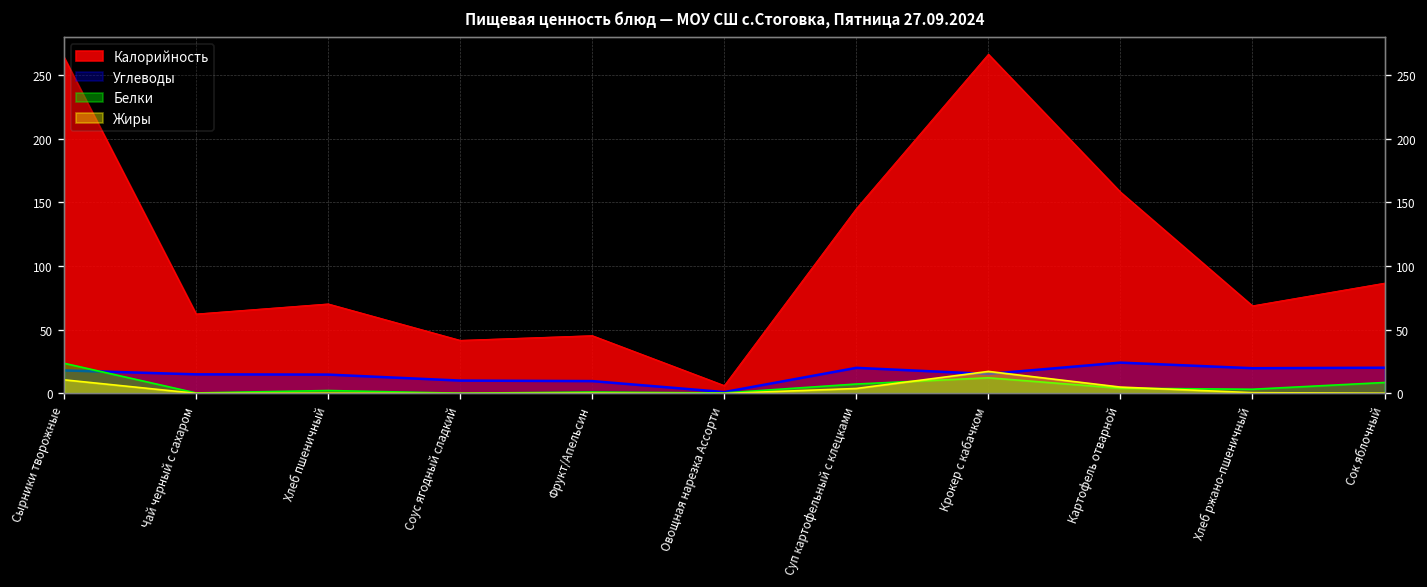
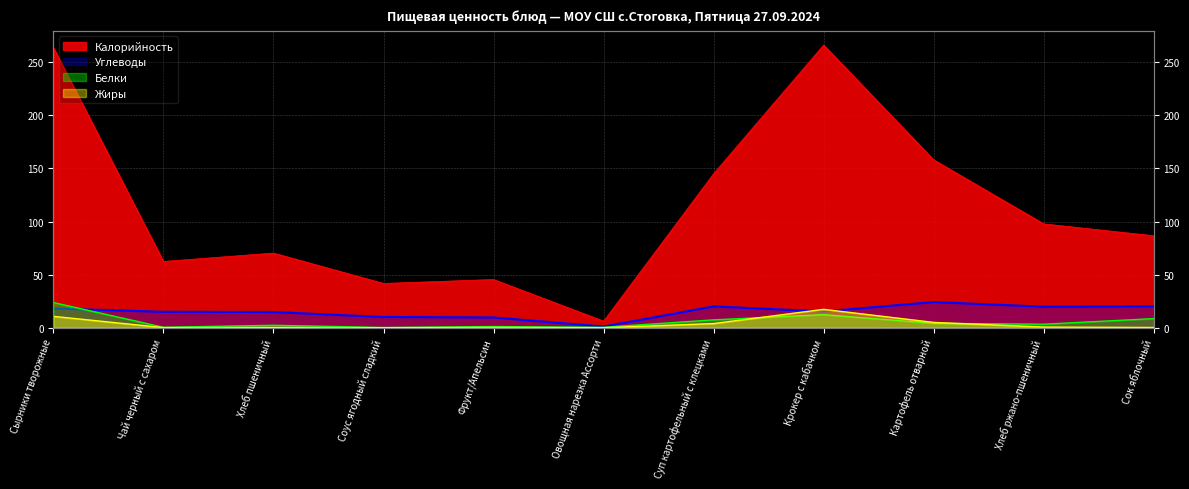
  {
    "Калорийность": {
      "Сырники творожные": 264,
      "Чай черный с сахаром": 62,
      "Хлеб пшеничный": 70,
      "Соус ягодный сладкий": 42,
      "Фрукт/Апельсин": 45,
      "Овощная нарезка Ассорти": 6,
      "Суп картофельный с клецками": 145,
      "Крокер с кабачком": 266,
      "Картофель отварной": 158,
-     "Хлеб ржано-пшеничный": 69,
+     "Хлеб ржано-пшеничный": 98,
      "Сок яблочный": 87
    },
    "Углеводы": {
      "Сырники творожные": 18,
      "Чай черный с сахаром": 15,
      "Хлеб пшеничный": 15,
      "Соус ягодный сладкий": 10,
      "Фрукт/Апельсин": 10,
      "Суп картофельный с клецками": 20,
      "Картофель отварной": 24,
      "Хлеб ржано-пшеничный": 20,
      "Сок яблочный": 20
    },
    "Белки": {
      "Сырники творожные": 24,
      "Суп картофельный с клецками": 7,
      "Крокер с кабачком": 12,
      "Хлеб ржано-пшеничный": 3,
      "Сок яблочный": 9
    },
    "Жиры": {
      "Сырники творожные": 11,
      "Суп картофельный с клецками": 4,
      "Хлеб ржано-пшеничный": 1,
      "Сок яблочный": 0
    }
  }
